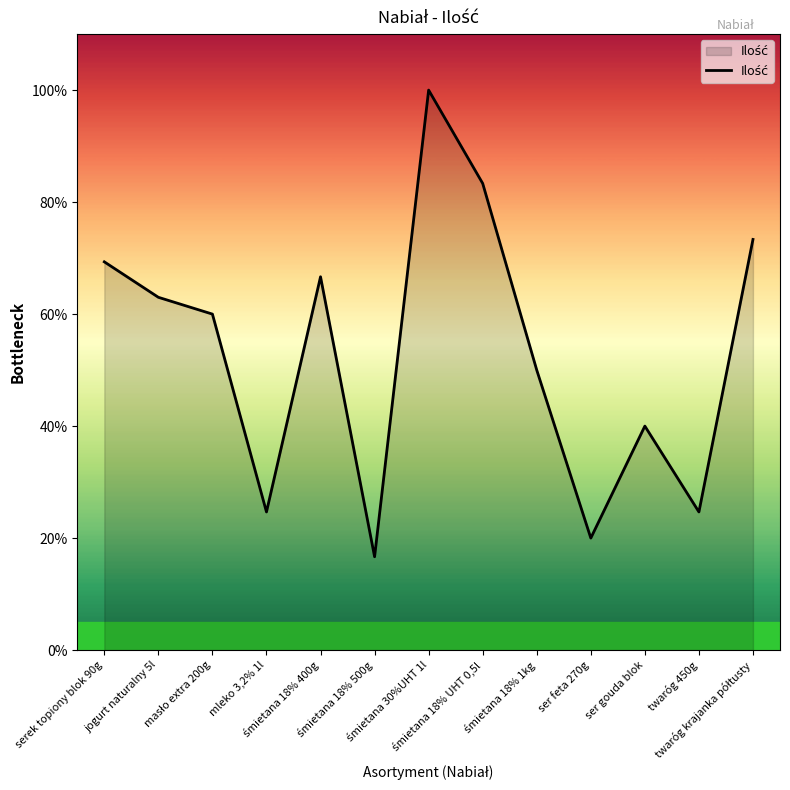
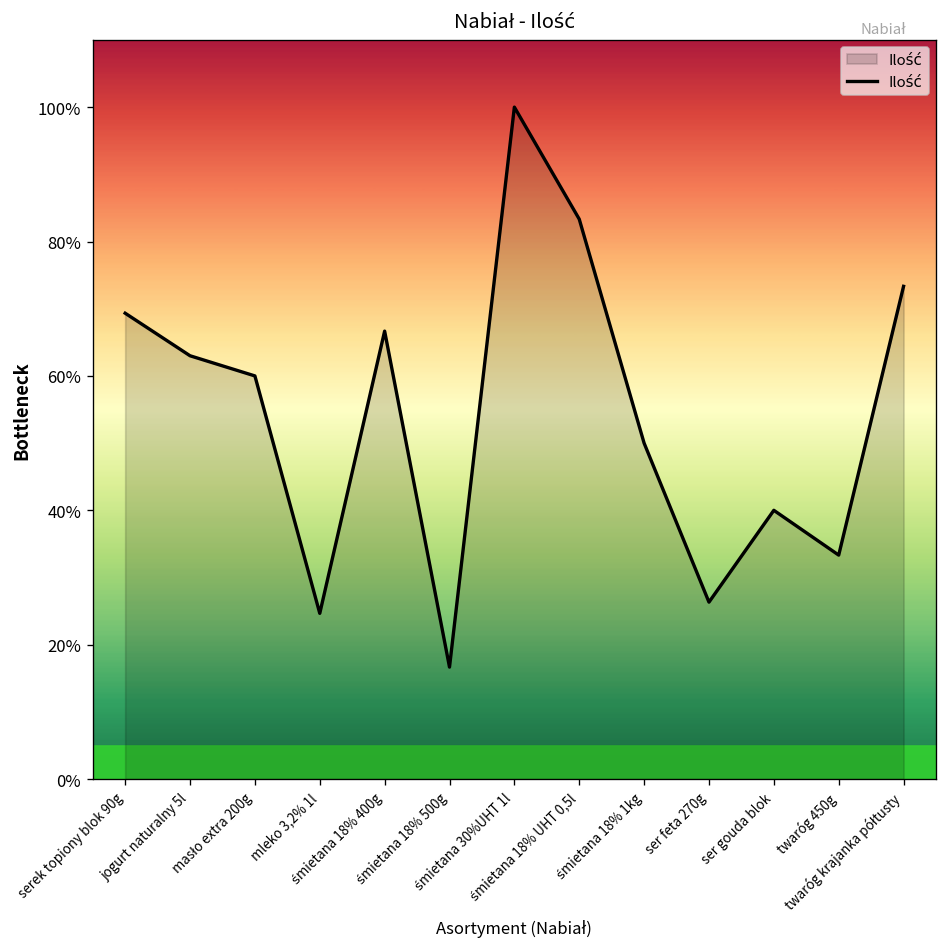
  {
    "serek topiony blok 90g": "69%",
    "jogurt naturalny 5l": "63%",
    "masło extra 200g": "60%",
    "mleko 3,2% 1l": "25%",
    "śmietana 18% 400g": "67%",
    "śmietana 18% 500g": "17%",
    "śmietana 30%UHT 1l": "100%",
    "śmietana 18% UHT 0,5l": "83%",
    "śmietana 18% 1kg": "50%",
-   "ser feta 270g": "20%",
+   "ser feta 270g": "26%",
    "ser gouda blok": "40%",
-   "twaróg 450g": "25%",
+   "twaróg 450g": "33%",
    "twaróg krajanka półtusty": "73%"
  }
